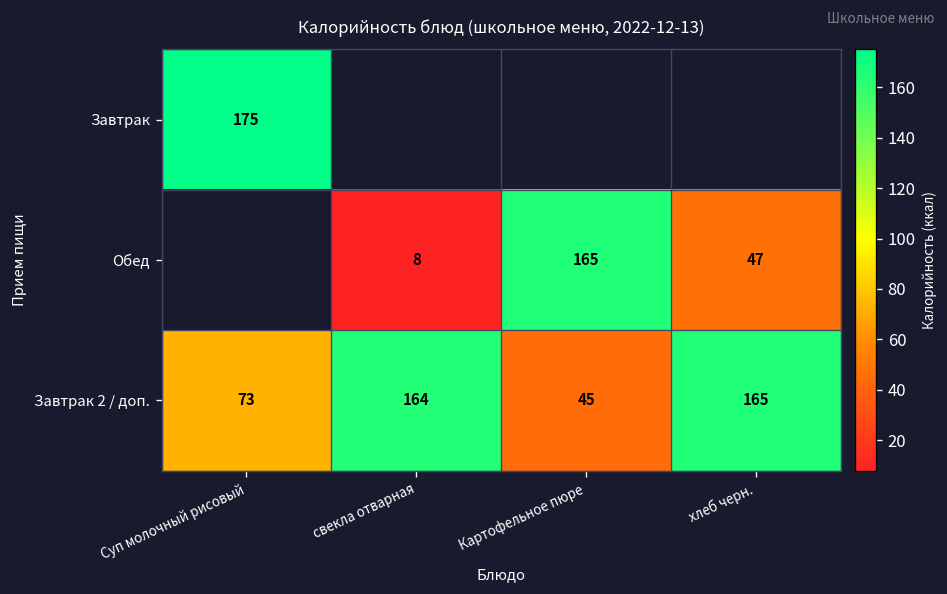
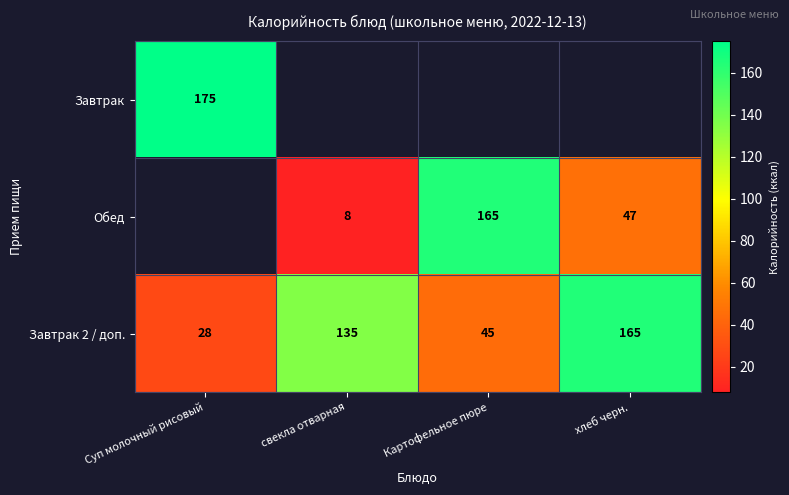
  {
    "Завтрак": {
      "Суп молочный рисовый": 175
    },
    "Обед": {
      "свекла отварная": 8,
      "Картофельное пюре": 165,
      "хлеб черн.": 47
    },
    "Завтрак 2 / доп.": {
-     "Суп молочный рисовый": 73,
-     "свекла отварная": 164,
+     "Суп молочный рисовый": 28,
+     "свекла отварная": 135,
      "Картофельное пюре": 45,
      "хлеб черн.": 165
    }
  }
